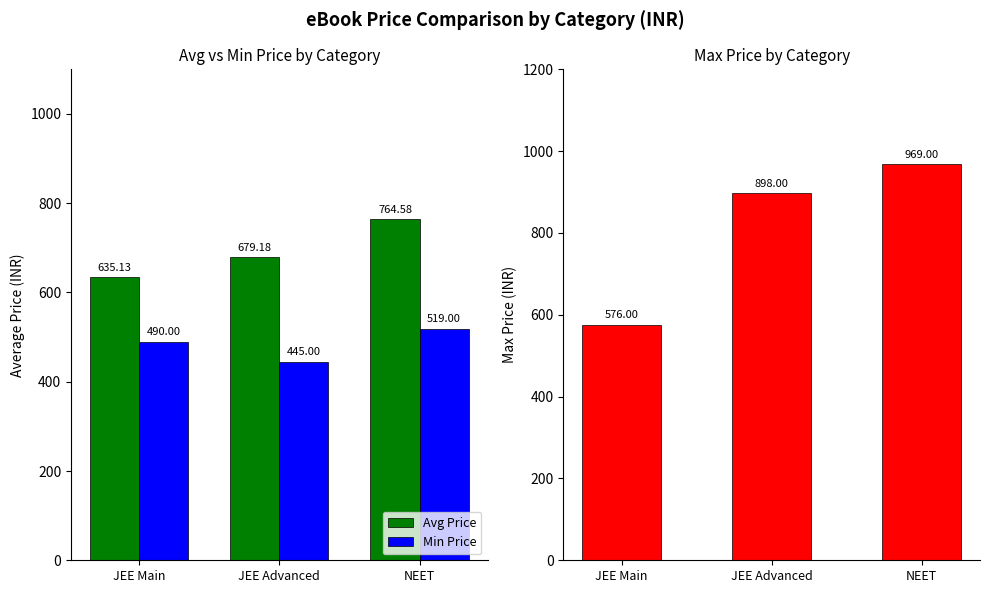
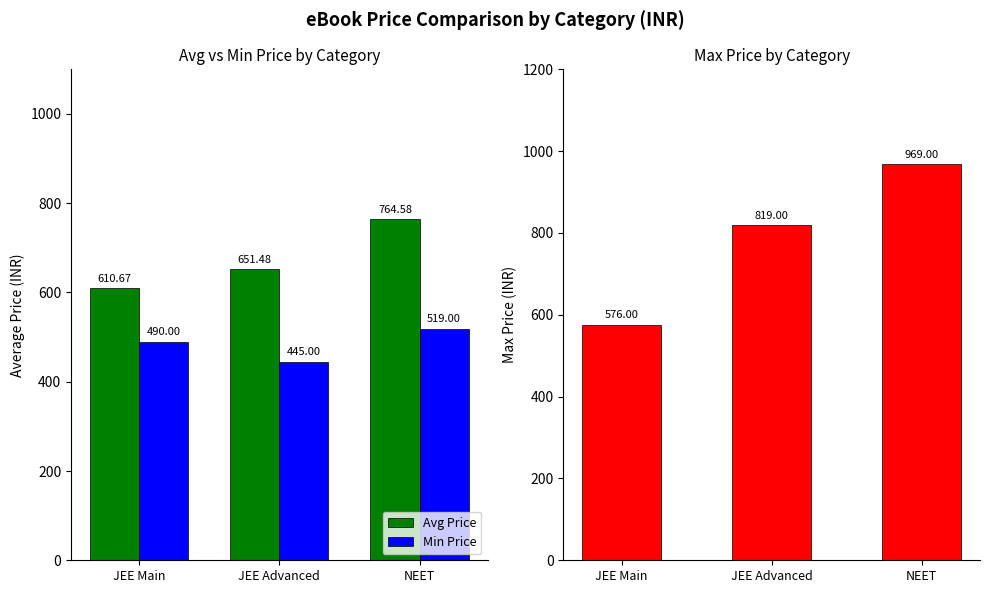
  {
    "Avg vs Min Price by Category": {
      "Avg Price": {
-       "JEE Main": 635.13,
-       "JEE Advanced": 679.18,
+       "JEE Main": 610.67,
+       "JEE Advanced": 651.48,
        "NEET": 764.58
      },
      "Min Price": {
        "JEE Main": 490.00,
        "JEE Advanced": 445.00,
        "NEET": 519.00
      }
    },
    "Max Price by Category": {
      "JEE Main": 576.00,
-     "JEE Advanced": 898.00,
+     "JEE Advanced": 819.00,
      "NEET": 969.00
    }
  }
